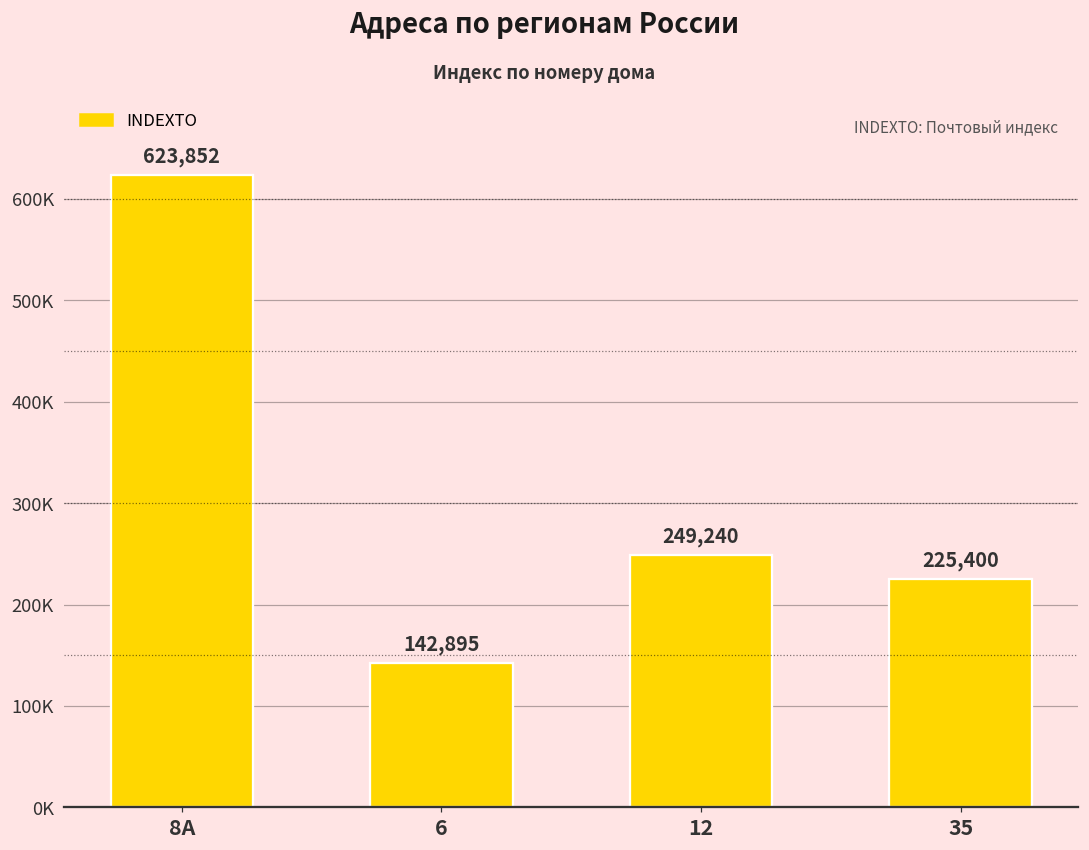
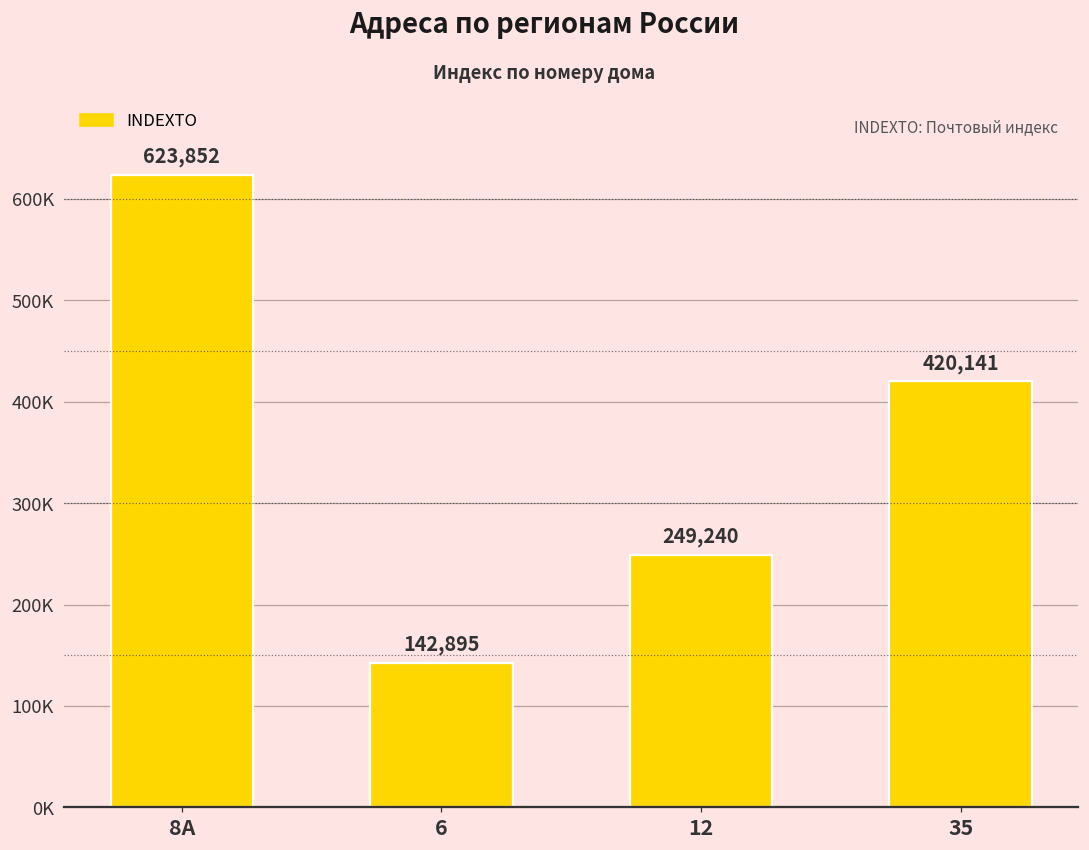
  {
    "8А": "623,852",
    "6": "142,895",
    "12": "249,240",
-   "35": "225,400"
+   "35": "420,141"
  }
